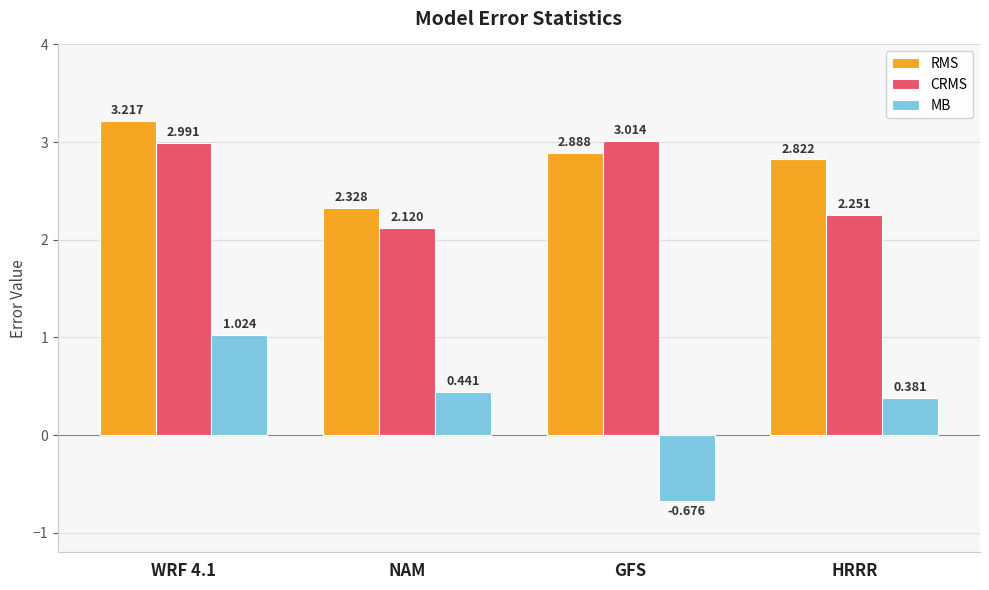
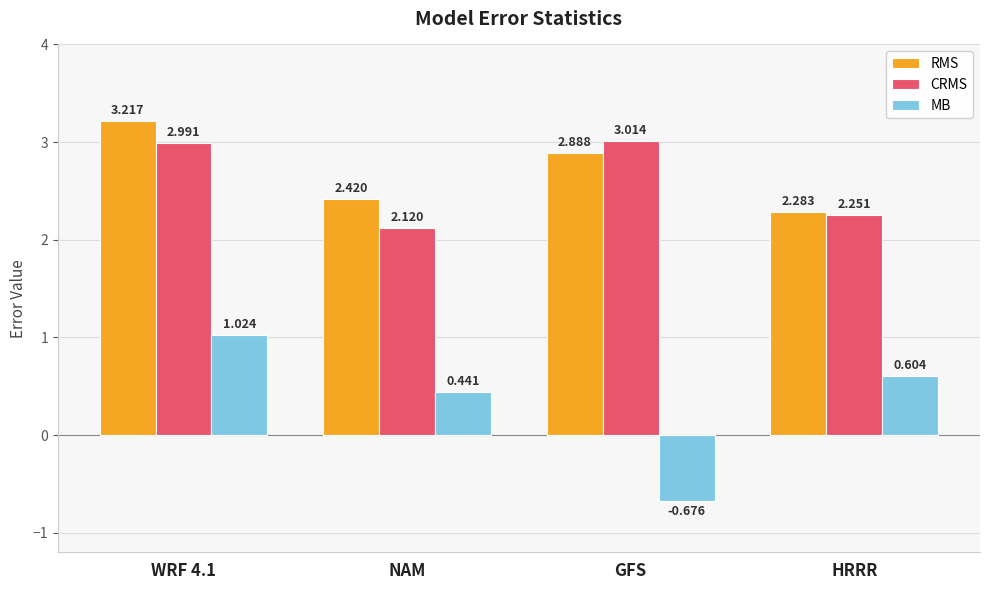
  {
    "RMS": {
      "WRF 4.1": 3.217,
-     "NAM": 2.328,
+     "NAM": 2.420,
      "GFS": 2.888,
-     "HRRR": 2.822
+     "HRRR": 2.283
    },
    "CRMS": {
      "WRF 4.1": 2.991,
      "NAM": 2.120,
      "GFS": 3.014,
      "HRRR": 2.251
    },
    "MB": {
      "WRF 4.1": 1.024,
      "NAM": 0.441,
      "GFS": -0.676,
-     "HRRR": 0.381
+     "HRRR": 0.604
    }
  }
